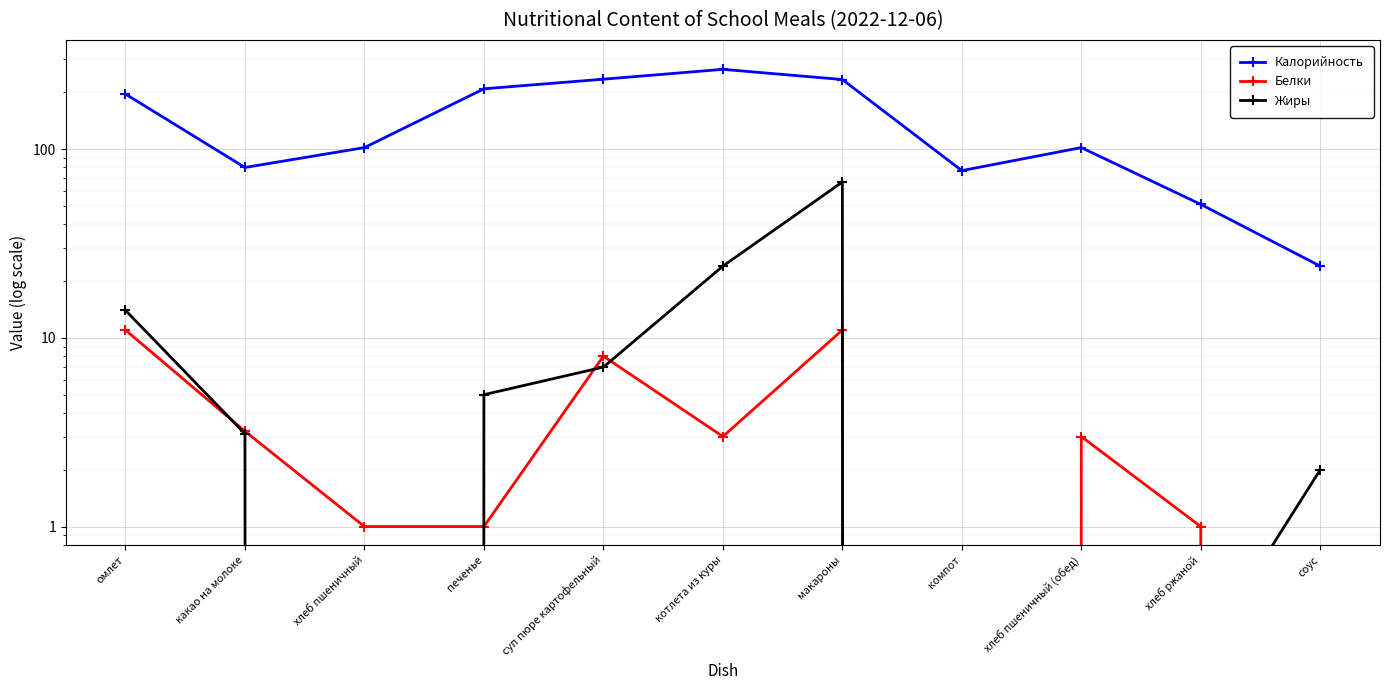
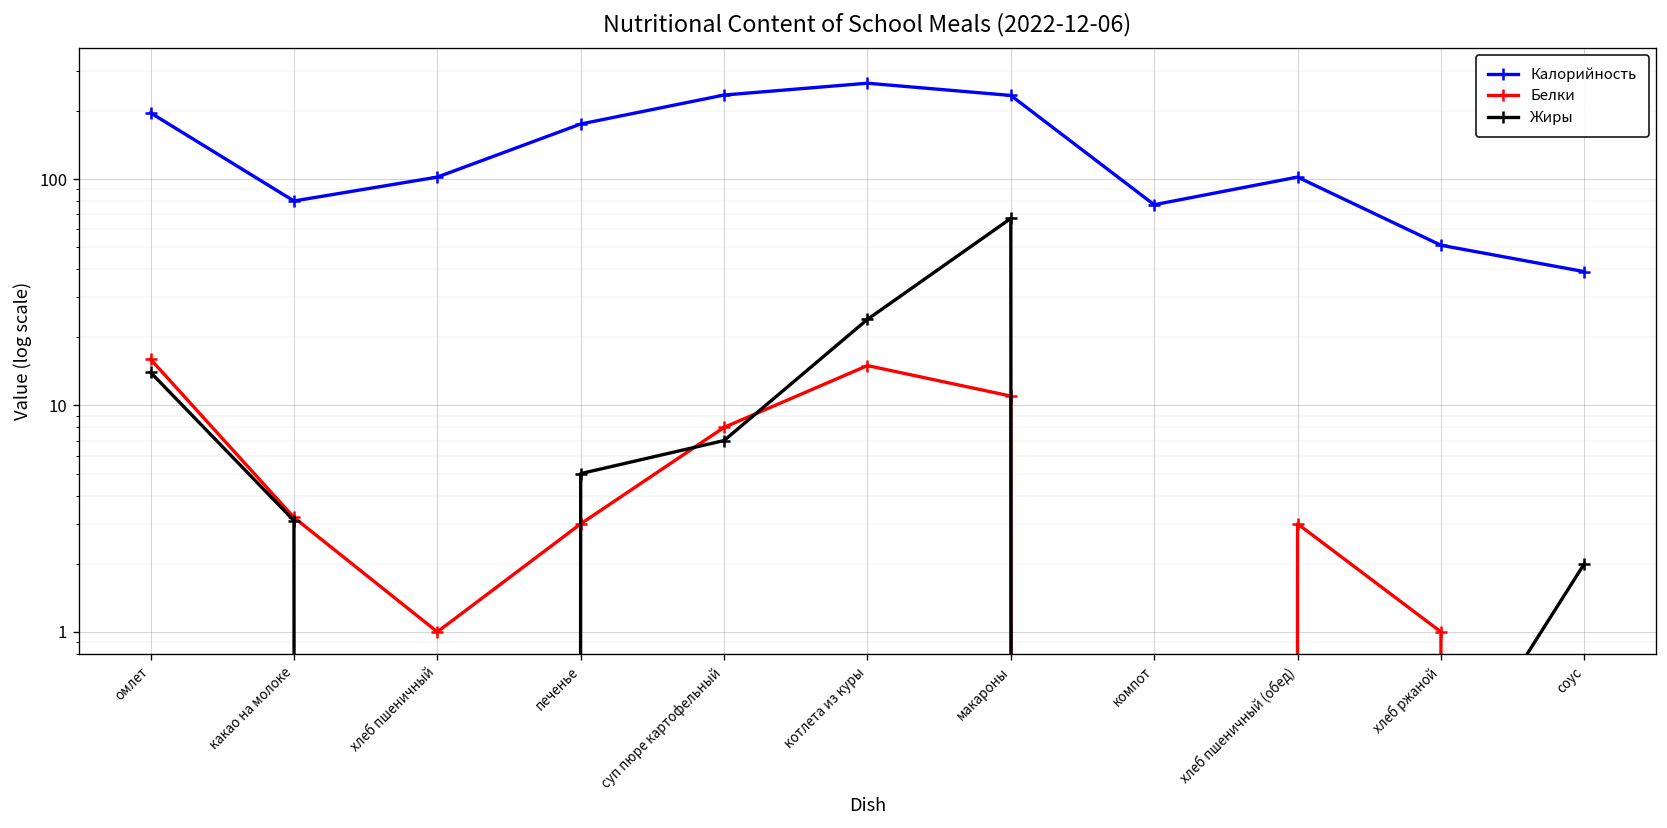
  {
    "Калорийность": {
      "омлет": 200,
      "какао на молоке": 80,
      "хлеб пшеничный": 100,
-     "печенье": 210,
+     "печенье": 180,
      "суп пюре картофельный": 240,
      "котлета из куры": 270,
      "макароны": 230,
      "компот": 77,
      "хлеб пшеничный (обед)": 100,
      "хлеб ржаной": 51,
-     "соус": 24
+     "соус": 39
    },
    "Белки": {
-     "омлет": 11,
+     "омлет": 16,
      "какао на молоке": 3.2,
      "хлеб пшеничный": 1,
-     "печенье": 1,
+     "печенье": 3,
      "суп пюре картофельный": 8,
-     "котлета из куры": 3,
+     "котлета из куры": 15,
      "макароны": 11,
      "хлеб пшеничный (обед)": 3,
      "хлеб ржаной": 1
    },
    "Жиры": {
      "омлет": 14,
      "какао на молоке": 3.1,
      "печенье": 5,
      "суп пюре картофельный": 7,
      "котлета из куры": 24,
      "макароны": 67,
      "соус": 2
    }
  }
